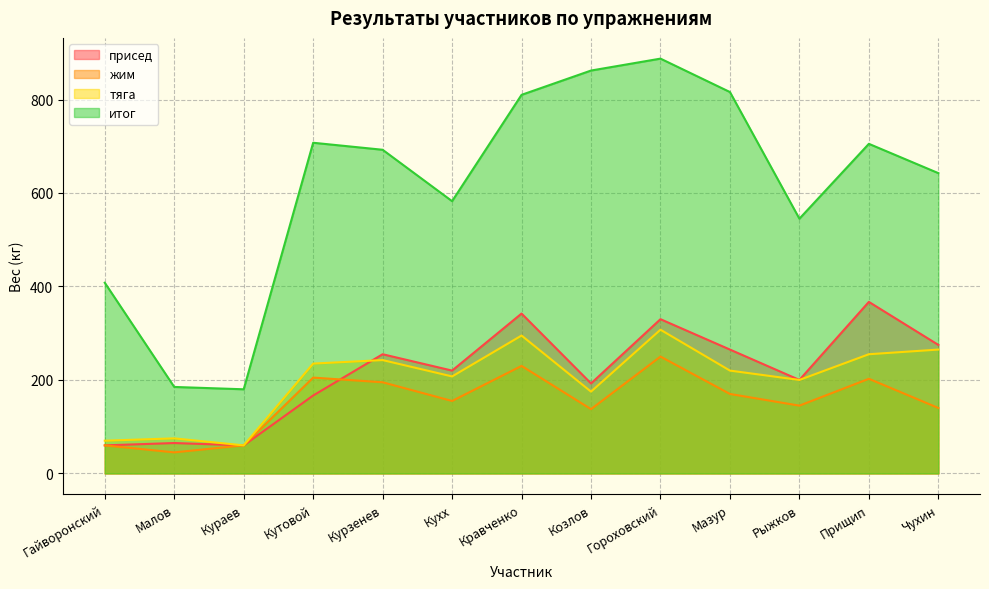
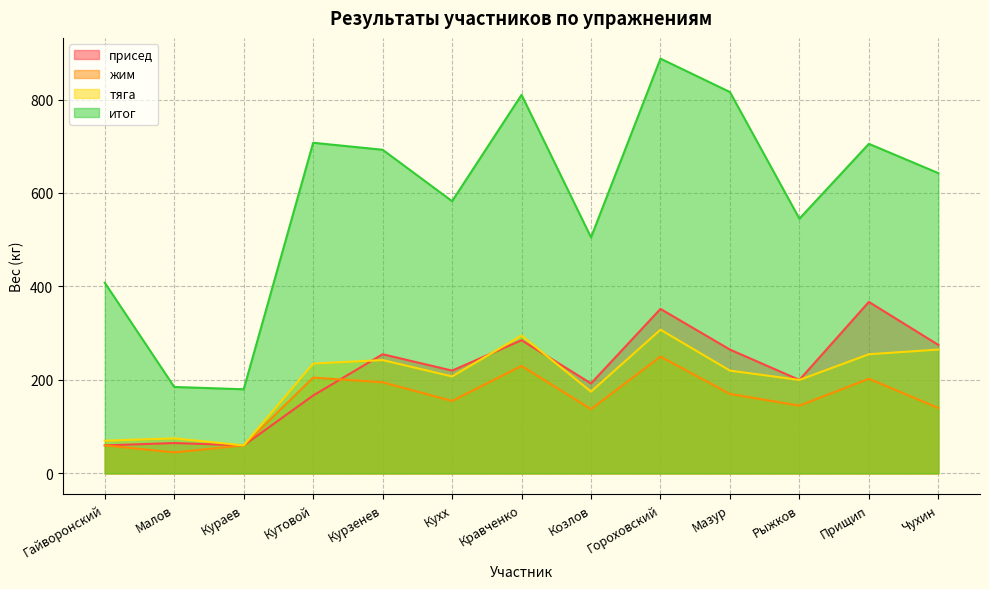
  {
    "присед": {
      "Малов": 70,
      "Кутовой": 170,
      "Курзенев": 260,
      "Кухх": 220,
-     "Кравченко": 340,
+     "Кравченко": 290,
      "Козлов": 190,
-     "Гороховский": 330,
+     "Гороховский": 350,
      "Мазур": 270,
      "Прищип": 370,
      "Чухин": 280
    },
    "итог": {
      "Гайворонский": 410,
      "Малов": 190,
      "Кураев": 180,
      "Кутовой": 710,
      "Курзенев": 690,
      "Кухх": 580,
      "Кравченко": 810,
-     "Козлов": 860,
+     "Козлов": 510,
      "Гороховский": 890,
      "Мазур": 820,
      "Рыжков": 550,
      "Прищип": 710,
      "Чухин": 640
    }
  }
